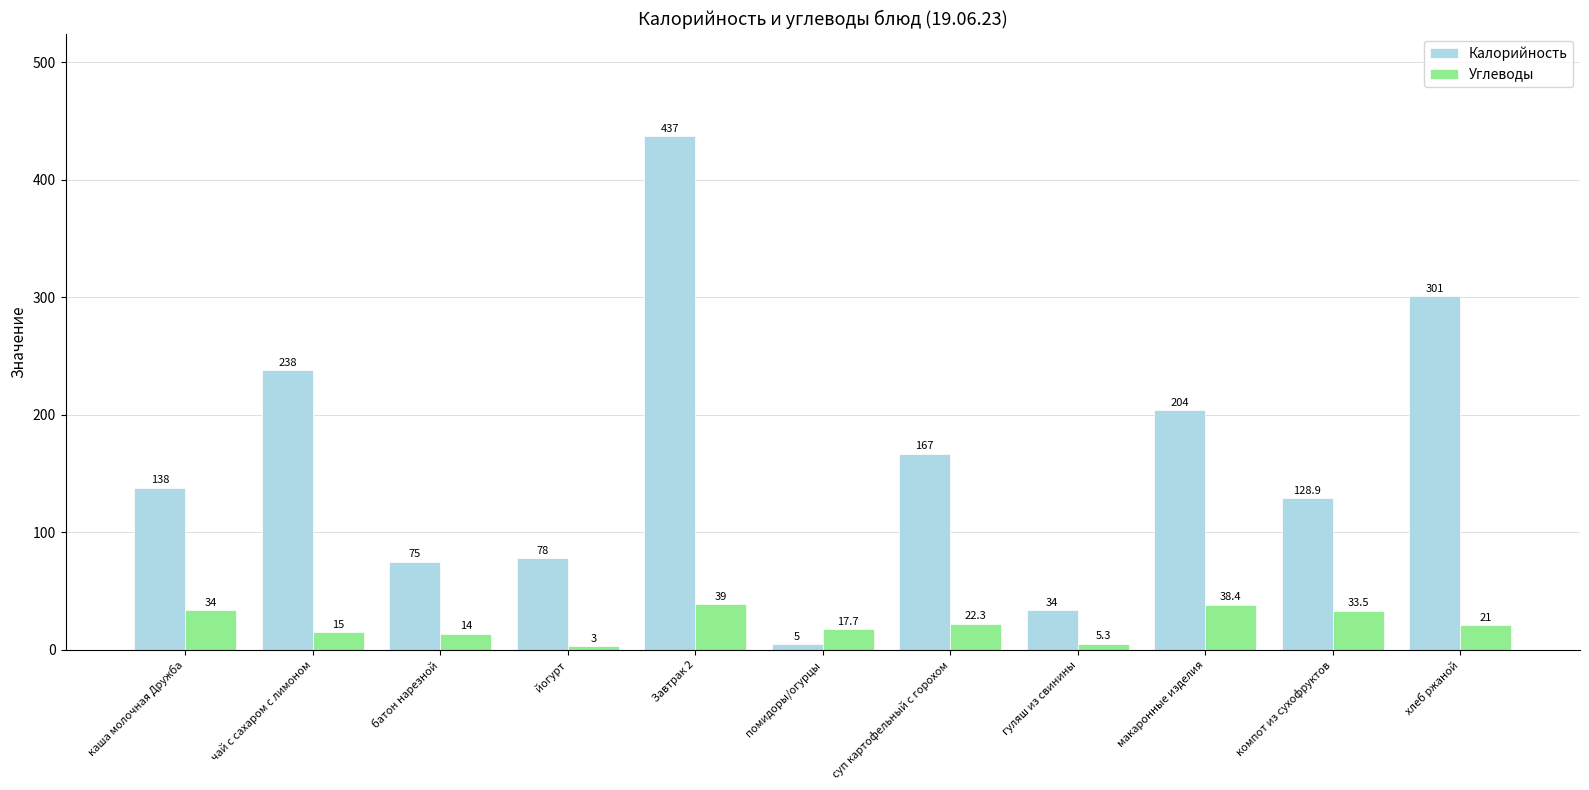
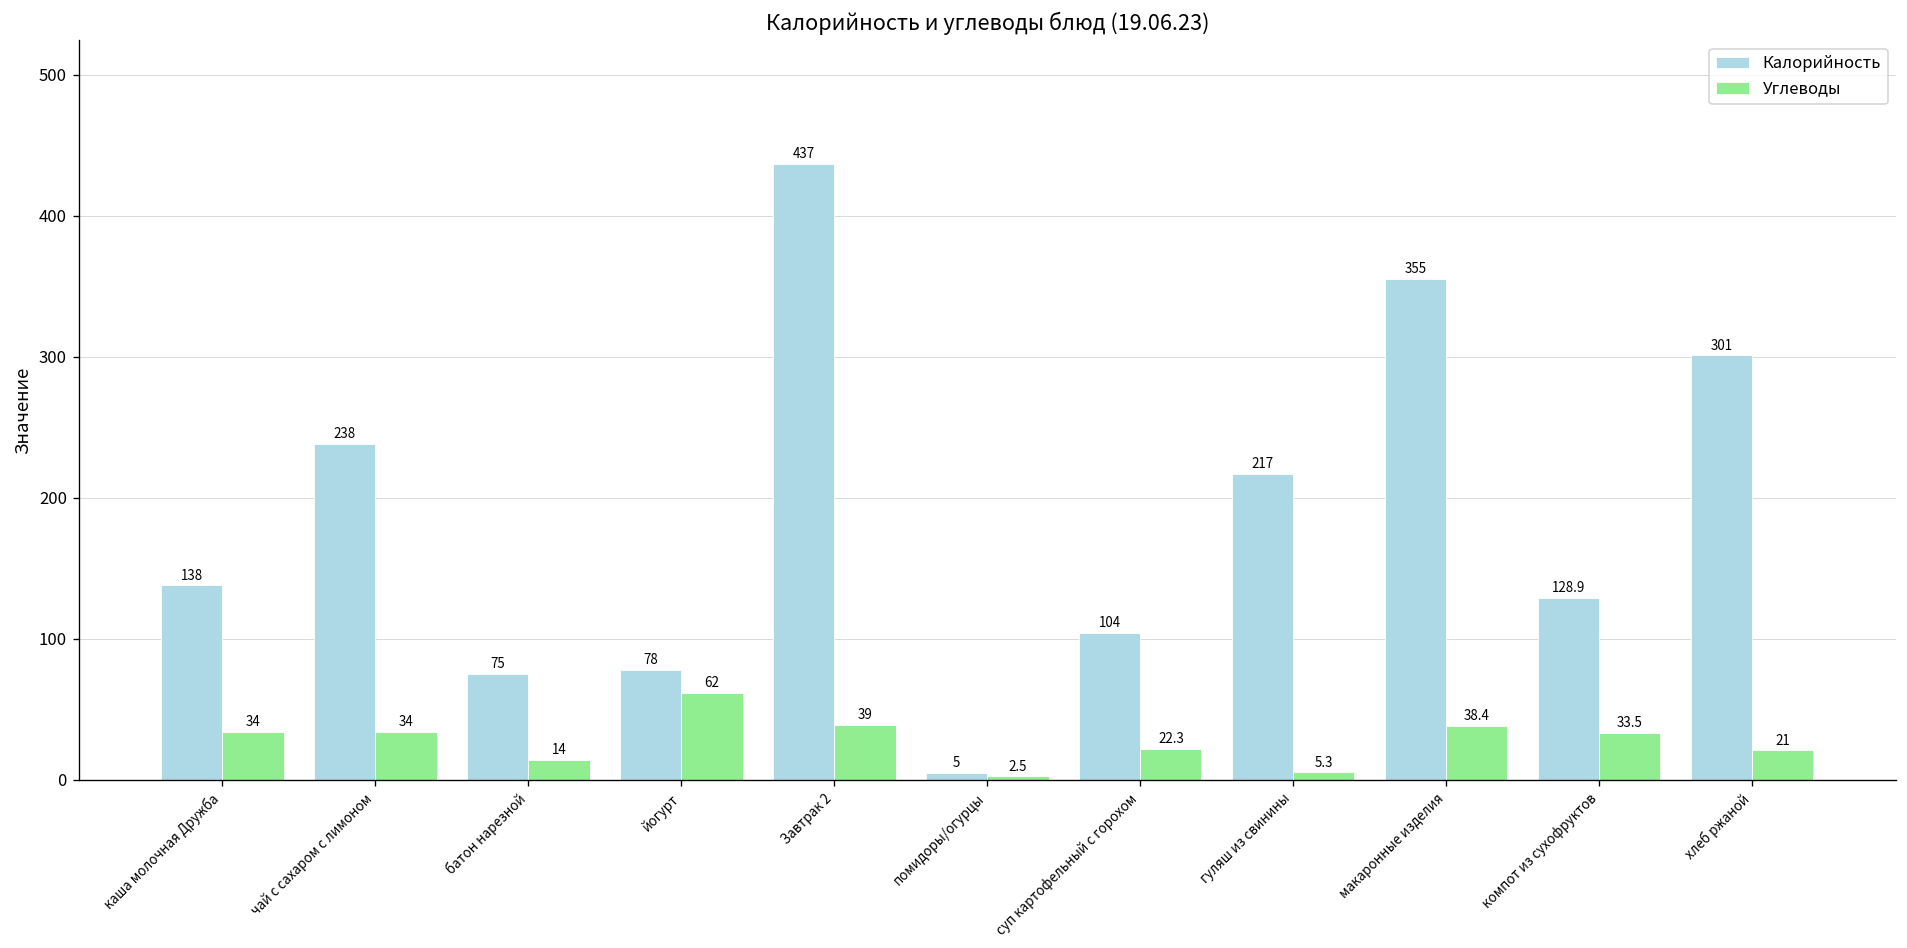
  {
    "Калорийность": {
      "каша молочная Дружба": 138,
      "чай с сахаром с лимоном": 238,
      "батон нарезной": 75,
      "йогурт": 78,
      "Завтрак 2": 437,
      "помидоры/огурцы": 5,
-     "суп картофельный с горохом": 167,
-     "гуляш из свинины": 34,
-     "макаронные изделия": 204,
+     "суп картофельный с горохом": 104,
+     "гуляш из свинины": 217,
+     "макаронные изделия": 355,
      "компот из сухофруктов": 128.9,
      "хлеб ржаной": 301
    },
    "Углеводы": {
      "каша молочная Дружба": 34,
-     "чай с сахаром с лимоном": 15,
+     "чай с сахаром с лимоном": 34,
      "батон нарезной": 14,
-     "йогурт": 3,
+     "йогурт": 62,
      "Завтрак 2": 39,
-     "помидоры/огурцы": 17.7,
+     "помидоры/огурцы": 2.5,
      "суп картофельный с горохом": 22.3,
      "гуляш из свинины": 5.3,
      "макаронные изделия": 38.4,
      "компот из сухофруктов": 33.5,
      "хлеб ржаной": 21
    }
  }
